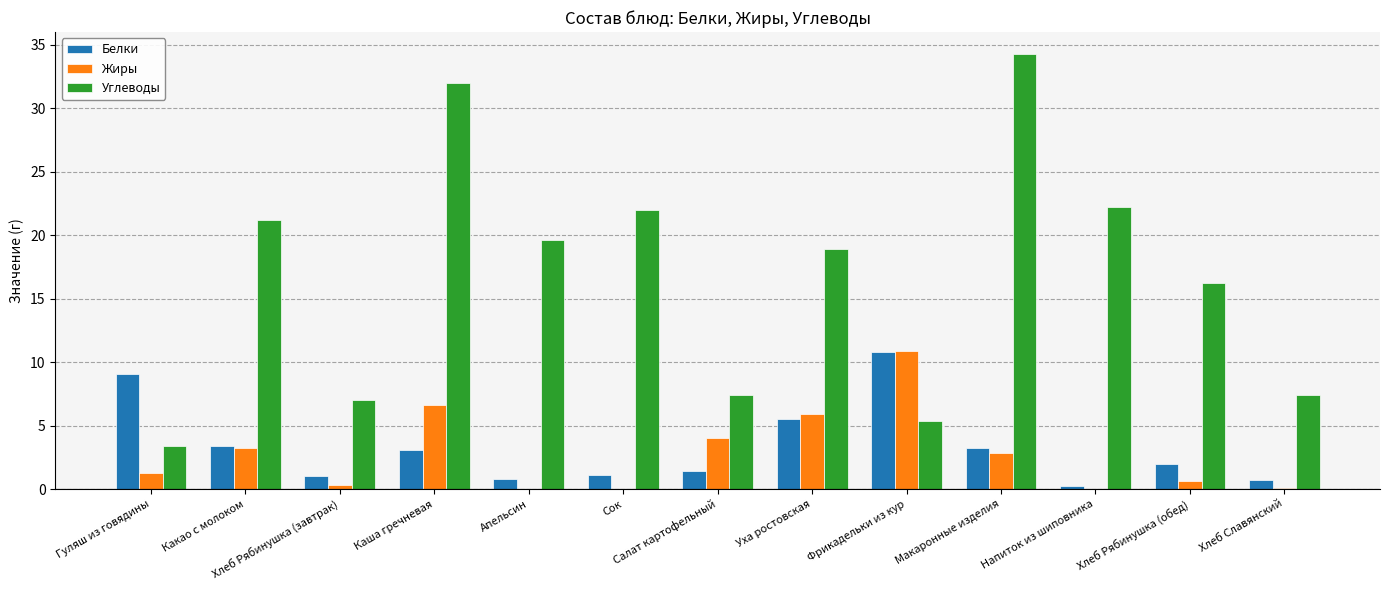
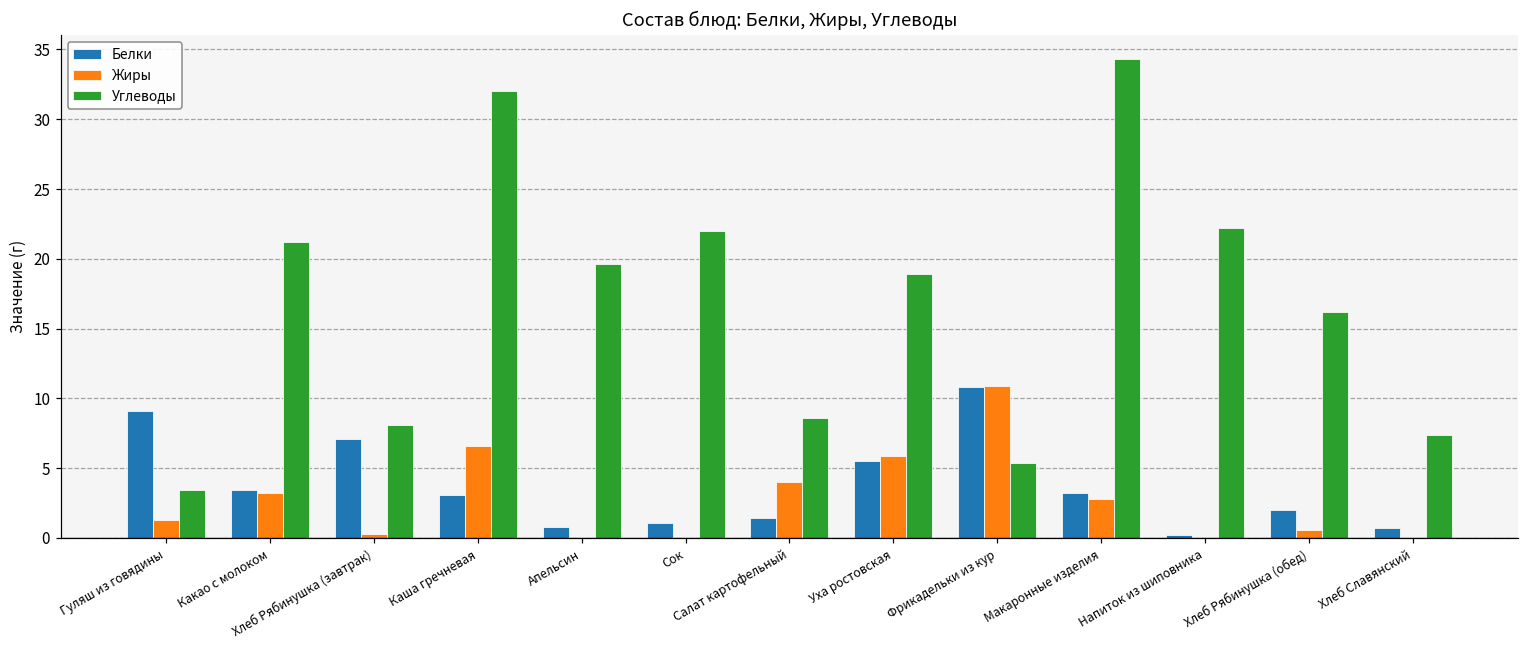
  {
    "Белки": {
      "Гуляш из говядины": 9.1,
      "Какао с молоком": 3.4,
-     "Хлеб Рябинушка (завтрак)": 1.0,
+     "Хлеб Рябинушка (завтрак)": 7.1,
      "Каша гречневая": 3.1,
      "Апельсин": 0.8,
      "Сок": 1.1,
      "Салат картофельный": 1.4,
      "Уха ростовская": 5.5,
      "Фрикадельки из кур": 10.8,
      "Макаронные изделия": 3.2,
      "Напиток из шиповника": 0.2,
      "Хлеб Рябинушка (обед)": 2.0,
      "Хлеб Славянский": 0.7
    },
    "Жиры": {
      "Гуляш из говядины": 1.3,
      "Какао с молоком": 3.2,
      "Хлеб Рябинушка (завтрак)": 0.3,
      "Каша гречневая": 6.6,
      "Апельсин": 0.0,
      "Сок": 0.0,
      "Салат картофельный": 4.0,
      "Уха ростовская": 5.9,
      "Фрикадельки из кур": 10.9,
      "Макаронные изделия": 2.8,
      "Напиток из шиповника": 0.0,
      "Хлеб Рябинушка (обед)": 0.6
    },
    "Углеводы": {
      "Гуляш из говядины": 3.4,
      "Какао с молоком": 21.2,
-     "Хлеб Рябинушка (завтрак)": 7.0,
+     "Хлеб Рябинушка (завтрак)": 8.1,
      "Каша гречневая": 32.0,
      "Апельсин": 19.6,
      "Сок": 22.0,
-     "Салат картофельный": 7.4,
+     "Салат картофельный": 8.6,
      "Уха ростовская": 18.9,
      "Фрикадельки из кур": 5.4,
      "Макаронные изделия": 34.3,
      "Напиток из шиповника": 22.2,
      "Хлеб Рябинушка (обед)": 16.2,
      "Хлеб Славянский": 7.4
    }
  }
